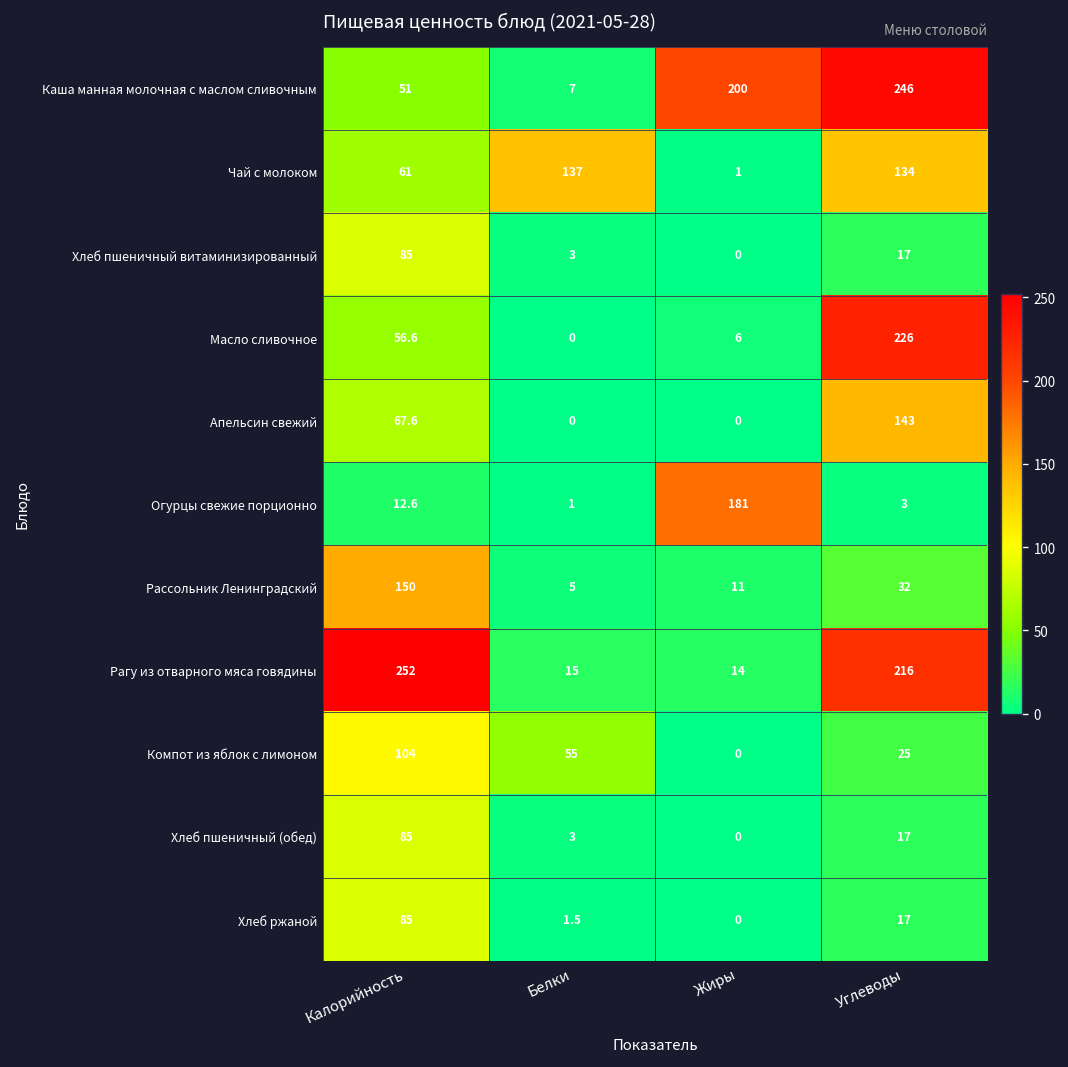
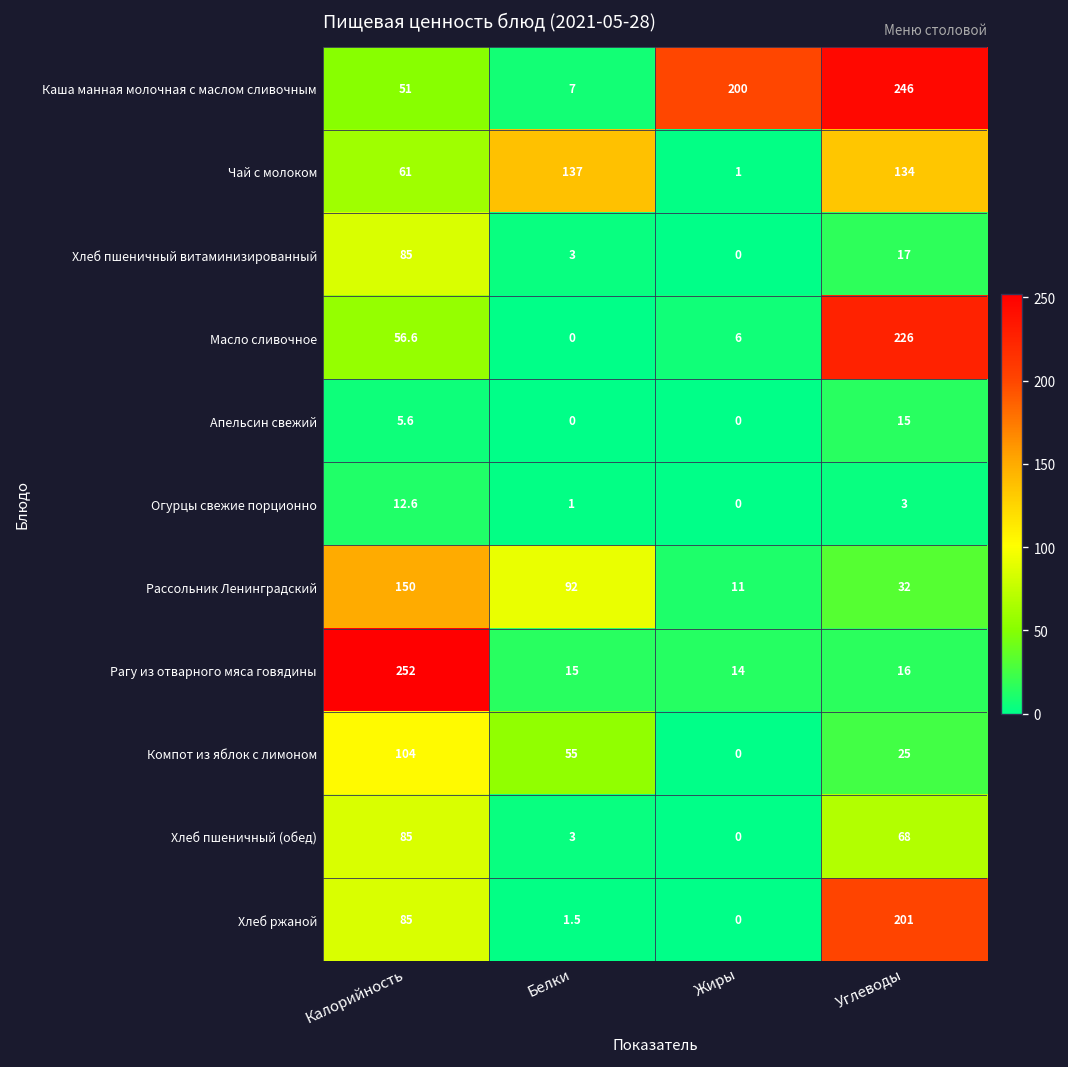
  {
    "Каша манная молочная с маслом сливочным": {
      "Калорийность": 51,
      "Белки": 7,
      "Жиры": 200,
      "Углеводы": 246
    },
    "Чай с молоком": {
      "Калорийность": 61,
      "Белки": 137,
      "Жиры": 1,
      "Углеводы": 134
    },
    "Хлеб пшеничный витаминизированный": {
      "Калорийность": 85,
      "Белки": 3,
      "Жиры": 0,
      "Углеводы": 17
    },
    "Масло сливочное": {
      "Калорийность": 56.6,
      "Белки": 0,
      "Жиры": 6,
      "Углеводы": 226
    },
    "Апельсин свежий": {
-     "Калорийность": 67.6,
+     "Калорийность": 5.6,
      "Белки": 0,
      "Жиры": 0,
-     "Углеводы": 143
+     "Углеводы": 15
    },
    "Огурцы свежие порционно": {
      "Калорийность": 12.6,
      "Белки": 1,
-     "Жиры": 181,
+     "Жиры": 0,
      "Углеводы": 3
    },
    "Рассольник Ленинградский": {
      "Калорийность": 150,
-     "Белки": 5,
+     "Белки": 92,
      "Жиры": 11,
      "Углеводы": 32
    },
    "Рагу из отварного мяса говядины": {
      "Калорийность": 252,
      "Белки": 15,
      "Жиры": 14,
-     "Углеводы": 216
+     "Углеводы": 16
    },
    "Компот из яблок с лимоном": {
      "Калорийность": 104,
      "Белки": 55,
      "Жиры": 0,
      "Углеводы": 25
    },
    "Хлеб пшеничный (обед)": {
      "Калорийность": 85,
      "Белки": 3,
      "Жиры": 0,
-     "Углеводы": 17
+     "Углеводы": 68
    },
    "Хлеб ржаной": {
      "Калорийность": 85,
      "Белки": 1.5,
      "Жиры": 0,
-     "Углеводы": 17
+     "Углеводы": 201
    }
  }
